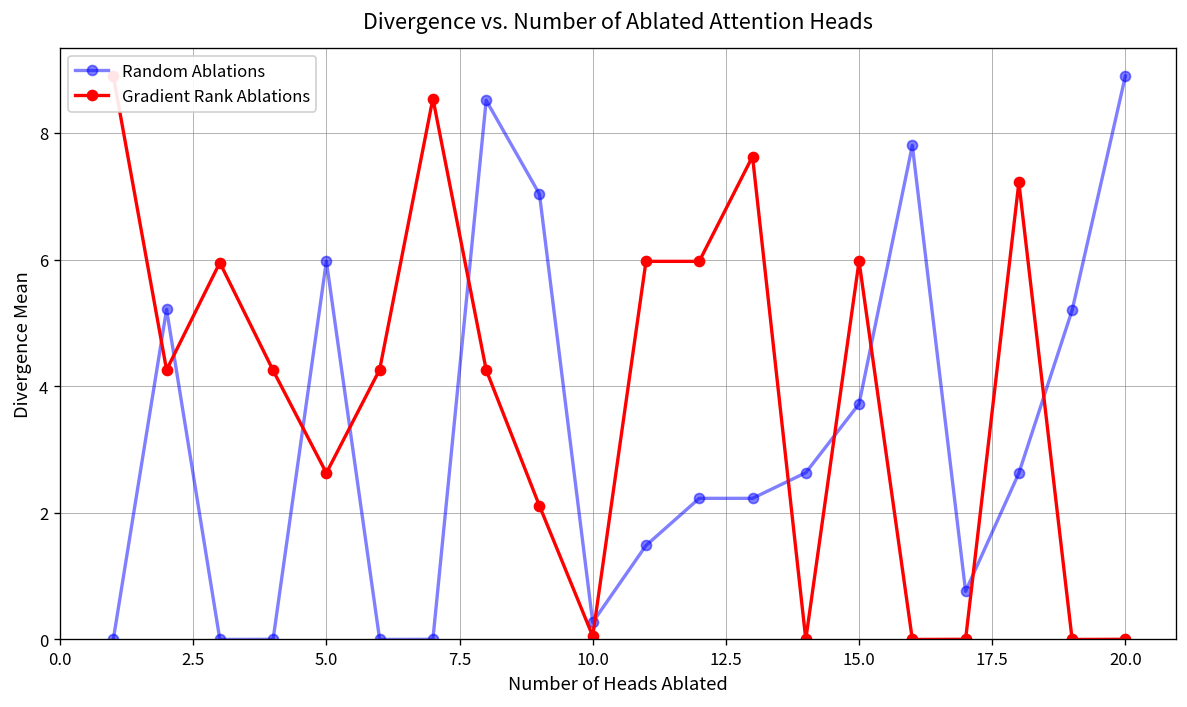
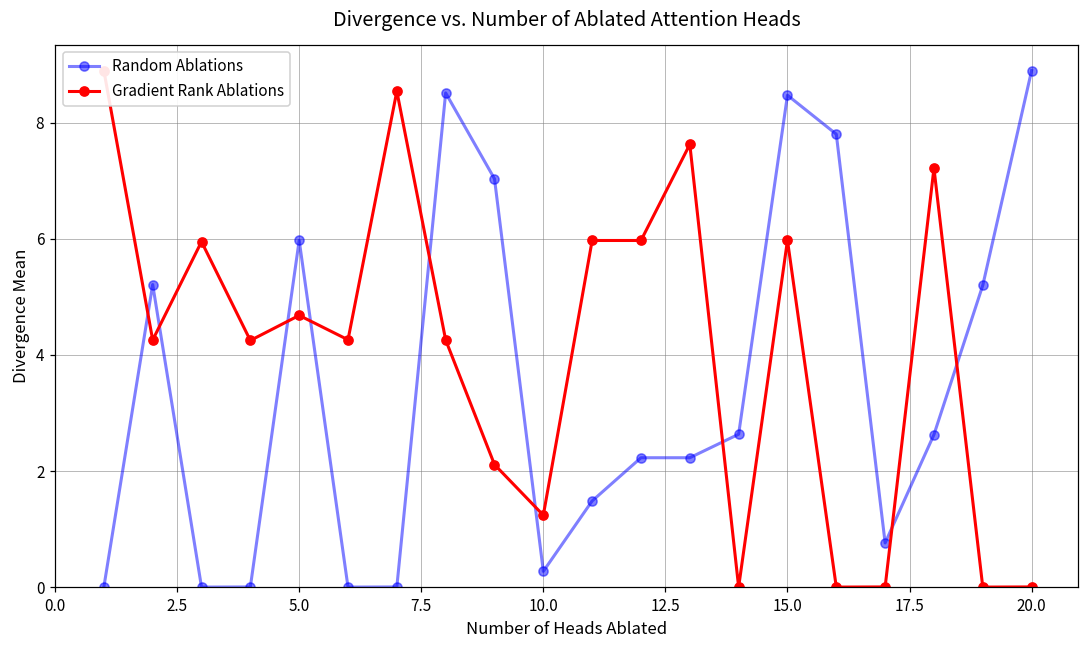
  {
    "Random Ablations": {
      "5.0": 6.0,
      "10.0": 0.3,
-     "15.0": 3.7,
+     "15.0": 8.5,
      "20.0": 8.9
    },
    "Gradient Rank Ablations": {
-     "5.0": 2.6,
-     "10.0": 0.1,
+     "5.0": 4.7,
+     "10.0": 1.2,
      "15.0": 6.0,
      "20.0": 0.0
    }
  }
